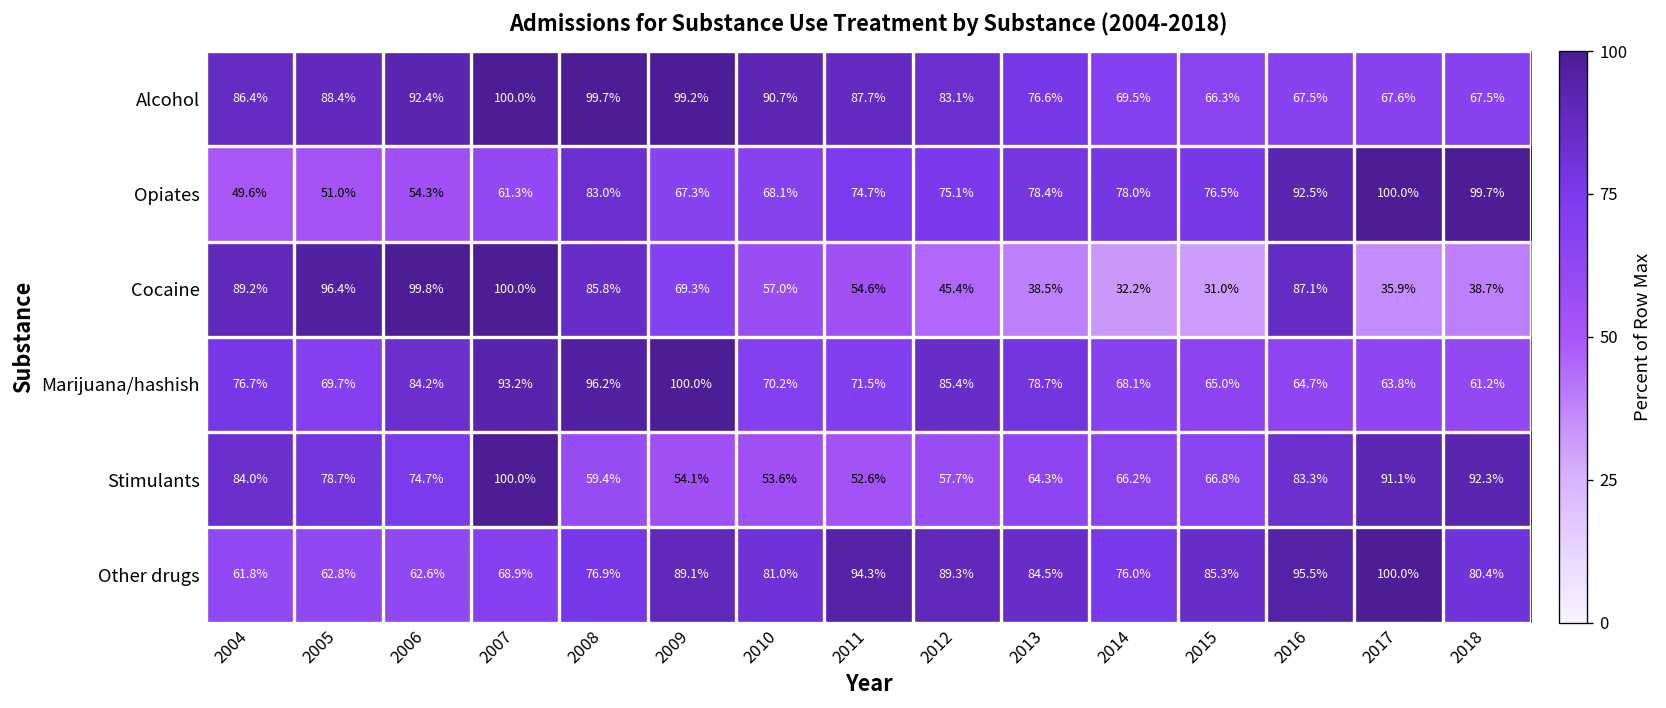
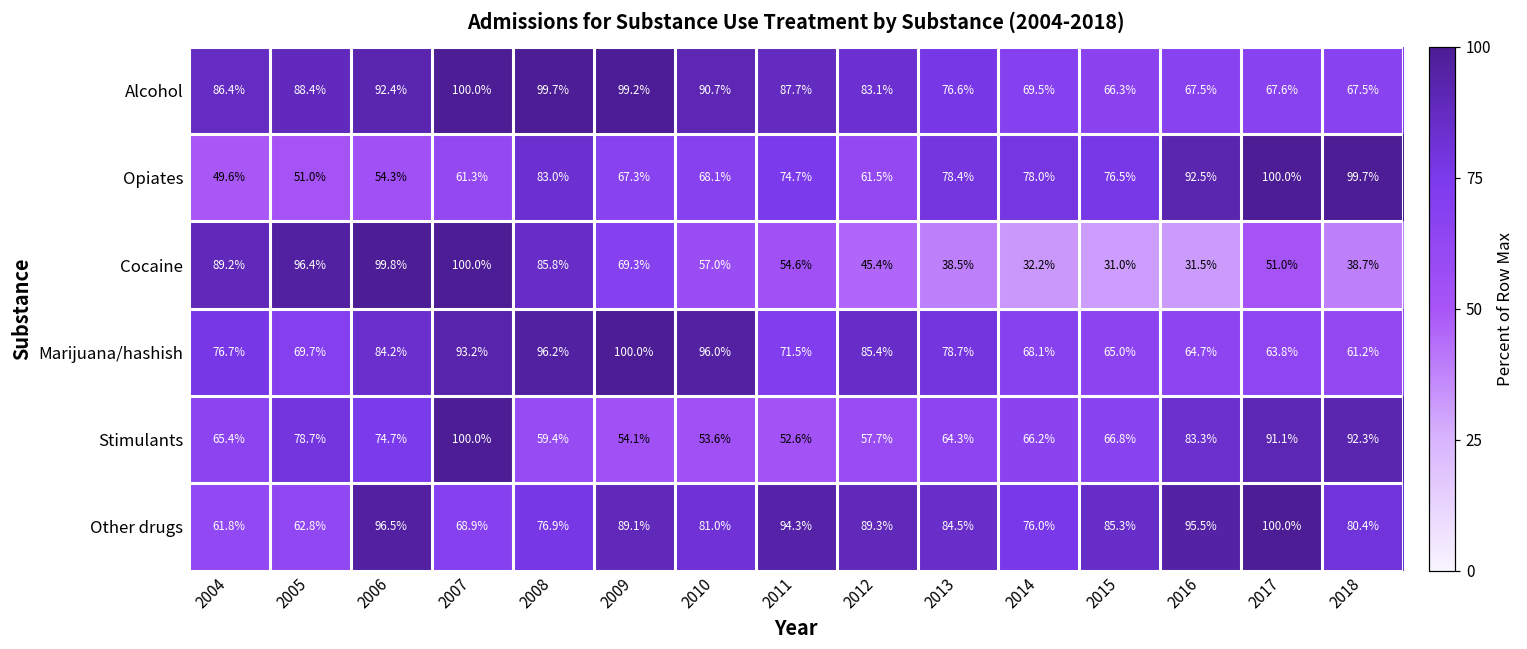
  {
    "Alcohol": {
      "2004": "86.4%",
      "2005": "88.4%",
      "2006": "92.4%",
      "2007": "100.0%",
      "2008": "99.7%",
      "2009": "99.2%",
      "2010": "90.7%",
      "2011": "87.7%",
      "2012": "83.1%",
      "2013": "76.6%",
      "2014": "69.5%",
      "2015": "66.3%",
      "2016": "67.5%",
      "2017": "67.6%",
      "2018": "67.5%"
    },
    "Opiates": {
      "2004": "49.6%",
      "2005": "51.0%",
      "2006": "54.3%",
      "2007": "61.3%",
      "2008": "83.0%",
      "2009": "67.3%",
      "2010": "68.1%",
      "2011": "74.7%",
-     "2012": "75.1%",
+     "2012": "61.5%",
      "2013": "78.4%",
      "2014": "78.0%",
      "2015": "76.5%",
      "2016": "92.5%",
      "2017": "100.0%",
      "2018": "99.7%"
    },
    "Cocaine": {
      "2004": "89.2%",
      "2005": "96.4%",
      "2006": "99.8%",
      "2007": "100.0%",
      "2008": "85.8%",
      "2009": "69.3%",
      "2010": "57.0%",
      "2011": "54.6%",
      "2012": "45.4%",
      "2013": "38.5%",
      "2014": "32.2%",
      "2015": "31.0%",
-     "2016": "87.1%",
-     "2017": "35.9%",
+     "2016": "31.5%",
+     "2017": "51.0%",
      "2018": "38.7%"
    },
    "Marijuana/hashish": {
      "2004": "76.7%",
      "2005": "69.7%",
      "2006": "84.2%",
      "2007": "93.2%",
      "2008": "96.2%",
      "2009": "100.0%",
-     "2010": "70.2%",
+     "2010": "96.0%",
      "2011": "71.5%",
      "2012": "85.4%",
      "2013": "78.7%",
      "2014": "68.1%",
      "2015": "65.0%",
      "2016": "64.7%",
      "2017": "63.8%",
      "2018": "61.2%"
    },
    "Stimulants": {
-     "2004": "84.0%",
+     "2004": "65.4%",
      "2005": "78.7%",
      "2006": "74.7%",
      "2007": "100.0%",
      "2008": "59.4%",
      "2009": "54.1%",
      "2010": "53.6%",
      "2011": "52.6%",
      "2012": "57.7%",
      "2013": "64.3%",
      "2014": "66.2%",
      "2015": "66.8%",
      "2016": "83.3%",
      "2017": "91.1%",
      "2018": "92.3%"
    },
    "Other drugs": {
      "2004": "61.8%",
      "2005": "62.8%",
-     "2006": "62.6%",
+     "2006": "96.5%",
      "2007": "68.9%",
      "2008": "76.9%",
      "2009": "89.1%",
      "2010": "81.0%",
      "2011": "94.3%",
      "2012": "89.3%",
      "2013": "84.5%",
      "2014": "76.0%",
      "2015": "85.3%",
      "2016": "95.5%",
      "2017": "100.0%",
      "2018": "80.4%"
    }
  }
